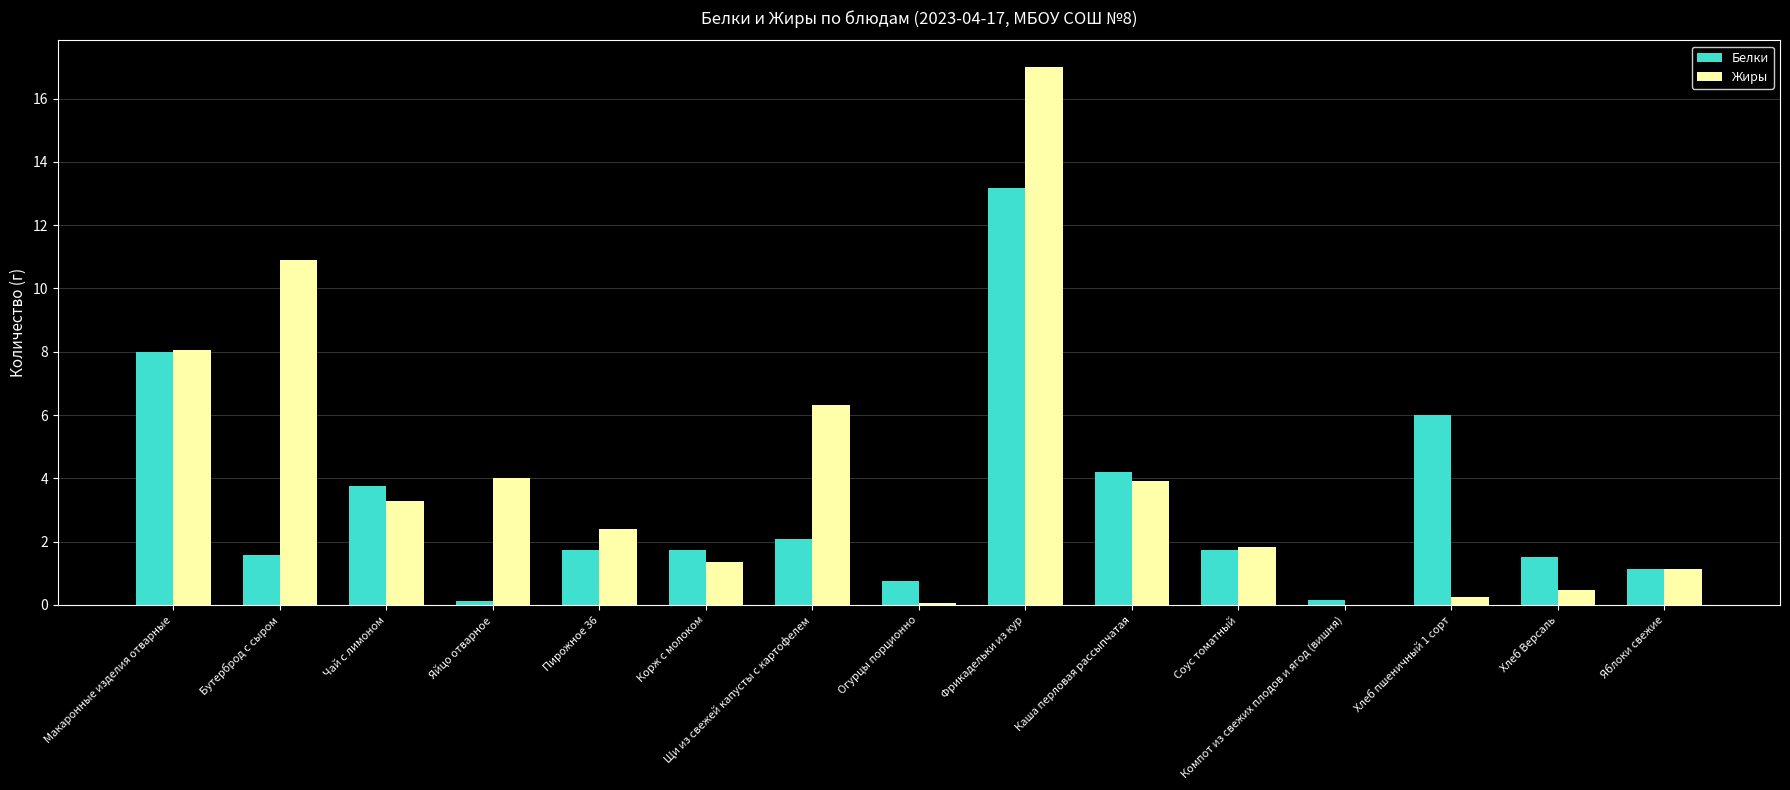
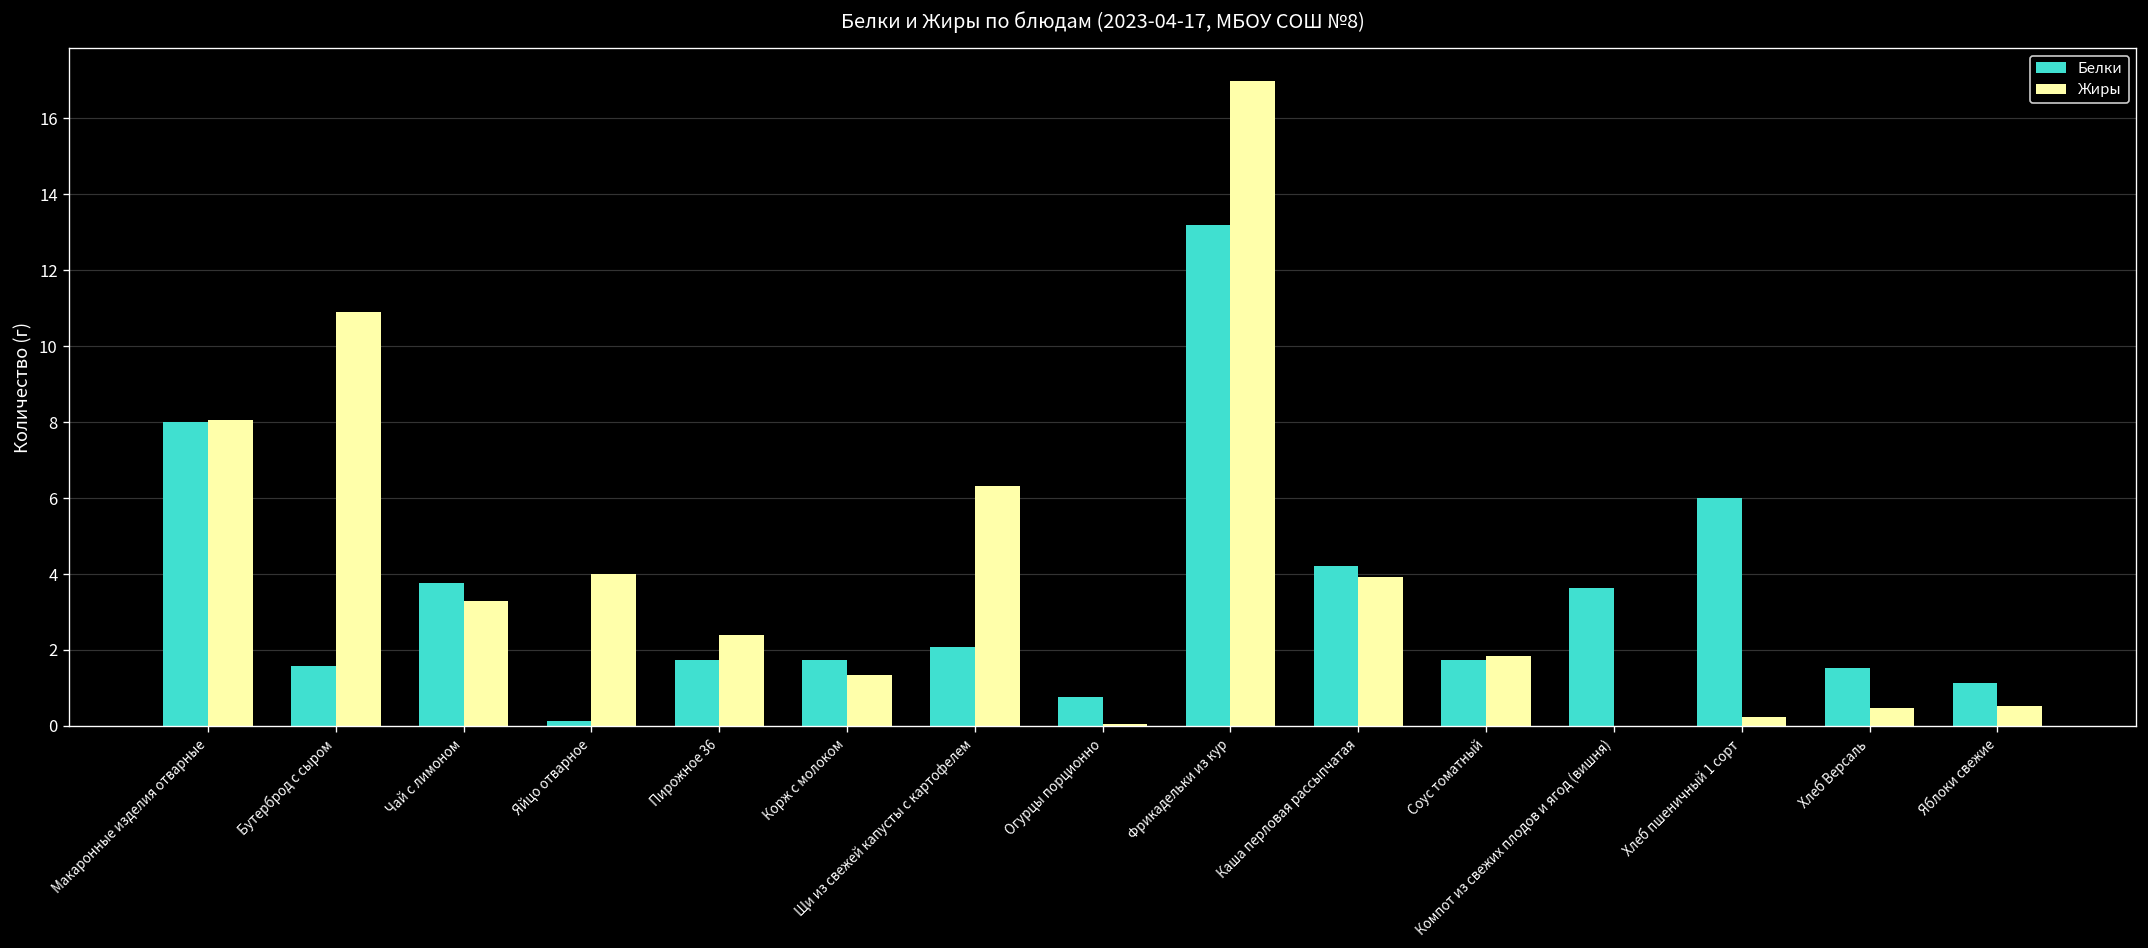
  {
    "Белки": {
      "Макаронные изделия отварные": 8.0,
      "Бутерброд с сыром": 1.6,
      "Чай с лимоном": 3.8,
      "Яйцо отварное": 0.1,
      "Пирожное 36": 1.7,
      "Корж с молоком": 1.7,
      "Щи из свежей капусты с картофелем": 2.1,
      "Огурцы порционно": 0.8,
      "Фрикадельки из кур": 13.2,
      "Каша перловая рассыпчатая": 4.2,
      "Соус томатный": 1.7,
-     "Компот из свежих плодов и ягод (вишня)": 0.2,
+     "Компот из свежих плодов и ягод (вишня)": 3.6,
      "Хлеб пшеничный 1 сорт": 6.0,
      "Хлеб Версаль": 1.5,
      "Яблоки свежие": 1.1
    },
    "Жиры": {
      "Макаронные изделия отварные": 8.1,
      "Бутерброд с сыром": 10.9,
      "Чай с лимоном": 3.3,
      "Яйцо отварное": 4.0,
      "Пирожное 36": 2.4,
      "Корж с молоком": 1.4,
      "Щи из свежей капусты с картофелем": 6.3,
      "Фрикадельки из кур": 17.0,
      "Каша перловая рассыпчатая": 3.9,
      "Соус томатный": 1.8,
      "Компот из свежих плодов и ягод (вишня)": 0.0,
      "Хлеб пшеничный 1 сорт": 0.2,
      "Хлеб Версаль": 0.5,
-     "Яблоки свежие": 1.1
+     "Яблоки свежие": 0.5
    }
  }
